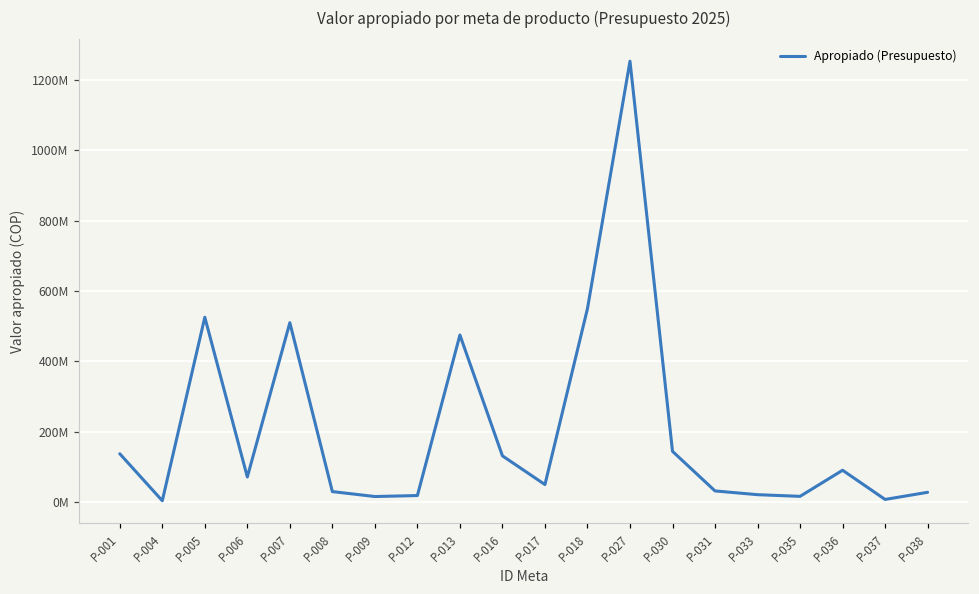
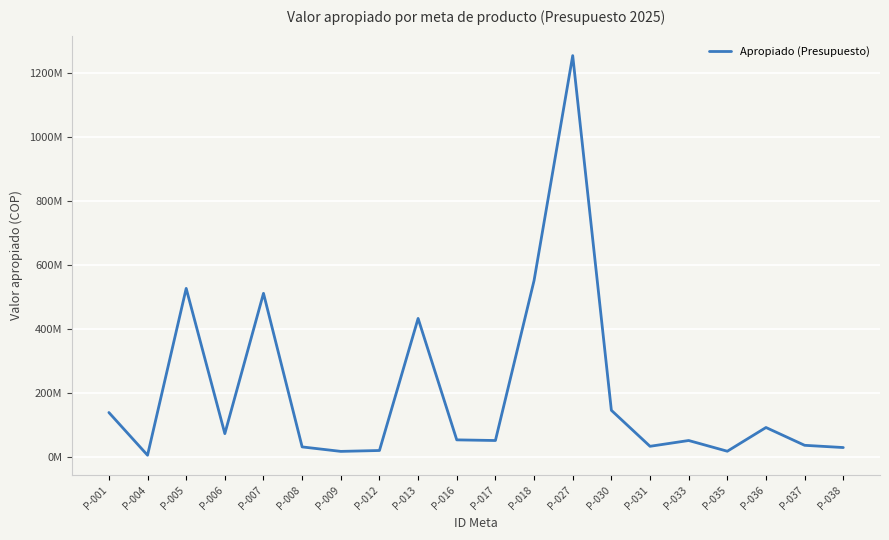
  {
    "P-001": 140000000,
    "P-004": 0,
    "P-005": 530000000,
    "P-006": 70000000,
    "P-007": 510000000,
    "P-008": 30000000,
    "P-009": 20000000,
    "P-012": 20000000,
-   "P-013": 470000000,
-   "P-016": 130000000,
+   "P-013": 430000000,
+   "P-016": 50000000,
    "P-017": 50000000,
    "P-018": 550000000,
    "P-027": 1250000000,
    "P-030": 140000000,
    "P-031": 30000000,
-   "P-033": 20000000,
+   "P-033": 50000000,
    "P-035": 20000000,
    "P-036": 90000000,
-   "P-037": 10000000,
+   "P-037": 40000000,
    "P-038": 30000000
  }
